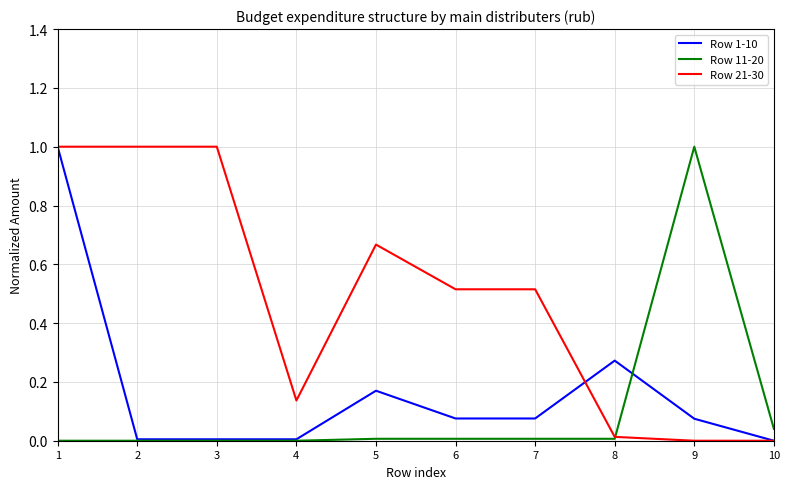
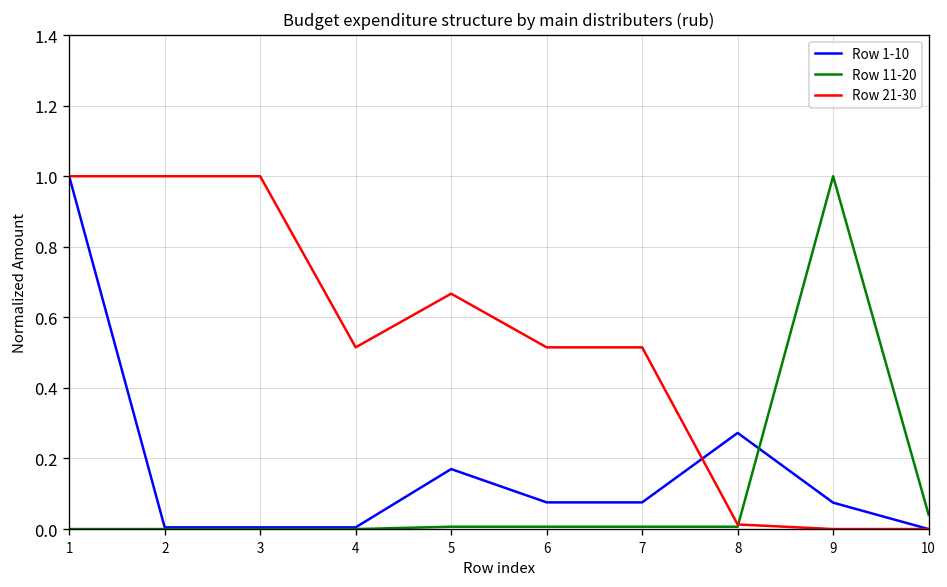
  {
    "Row 1-10": {
      "5": 0.17,
      "6": 0.08,
      "7": 0.08,
      "8": 0.27,
      "9": 0.07
    },
    "Row 11-20": {
      "1": 0.00,
      "5": 0.01,
      "6": 0.01,
      "7": 0.01,
      "9": 1.00,
      "10": 0.04
    },
    "Row 21-30": {
      "2": 1.00,
      "3": 1.00,
-     "4": 0.14,
+     "4": 0.52,
      "5": 0.67,
      "6": 0.52,
      "7": 0.52,
      "9": 0.00
    }
  }
